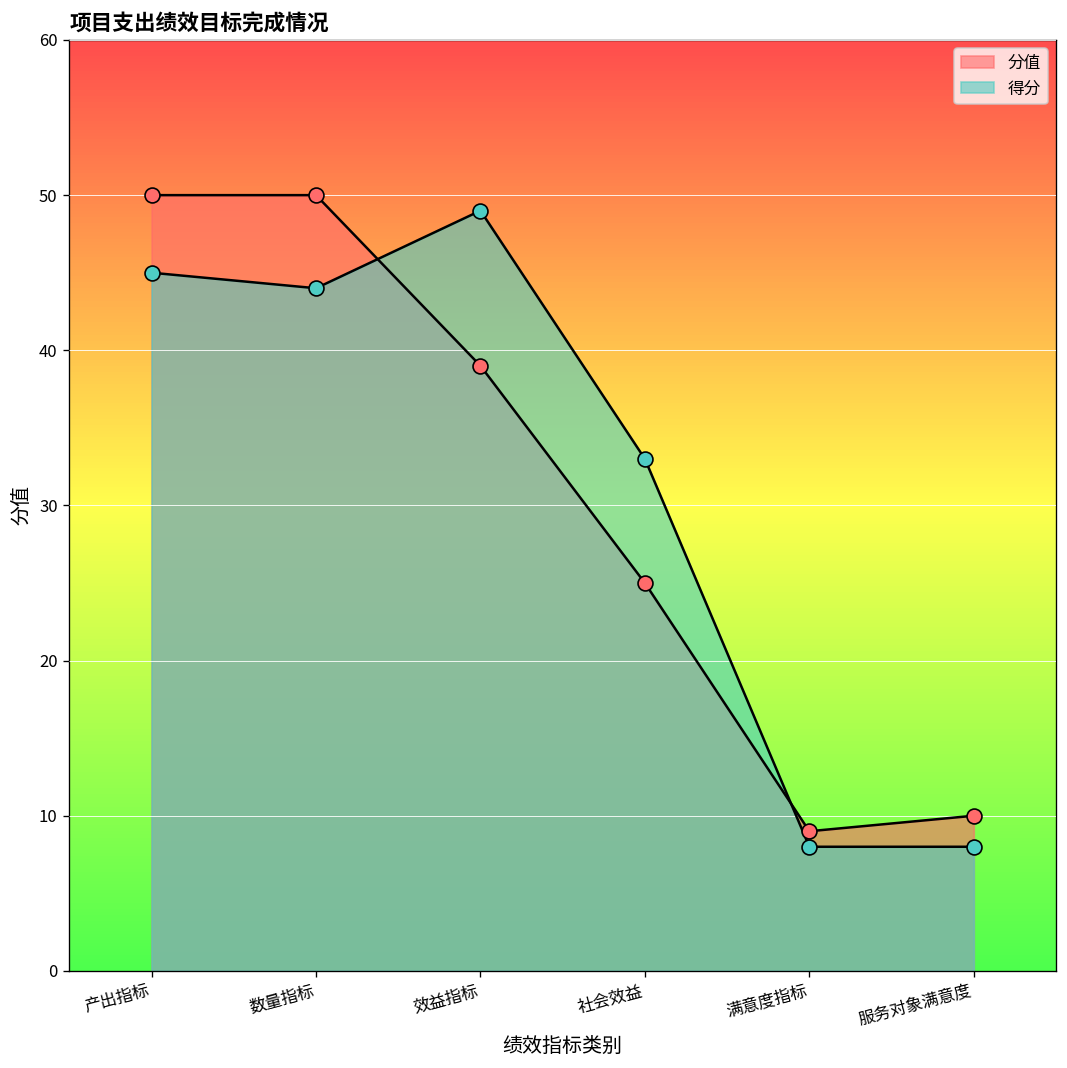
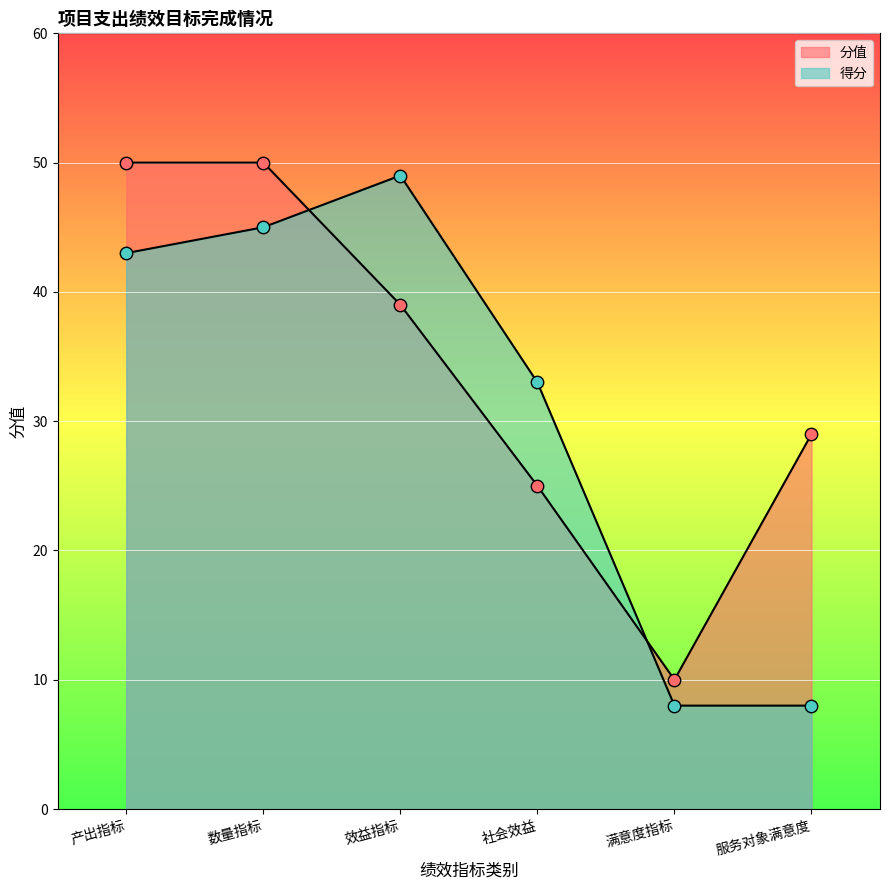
  {
    "分值": {
      "产出指标": 50,
      "数量指标": 50,
      "效益指标": 39,
      "社会效益": 25,
-     "满意度指标": 9,
-     "服务对象满意度": 10
+     "满意度指标": 10,
+     "服务对象满意度": 29
    },
    "得分": {
-     "产出指标": 45,
-     "数量指标": 44,
+     "产出指标": 43,
+     "数量指标": 45,
      "效益指标": 49,
      "社会效益": 33,
      "满意度指标": 8,
      "服务对象满意度": 8
    }
  }
